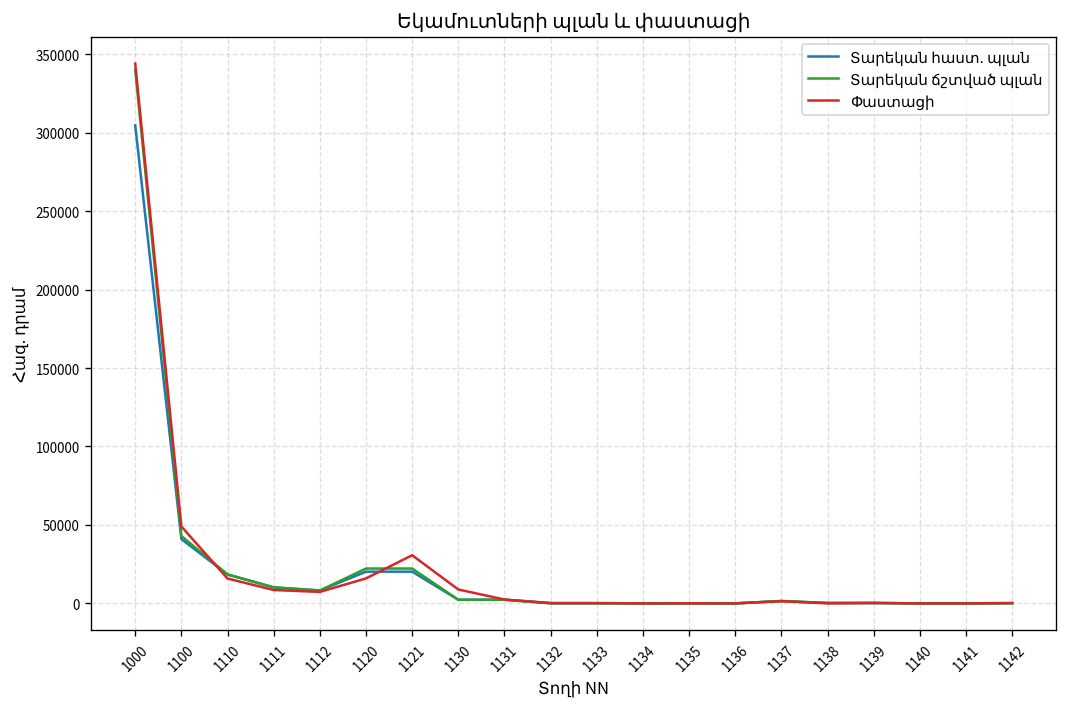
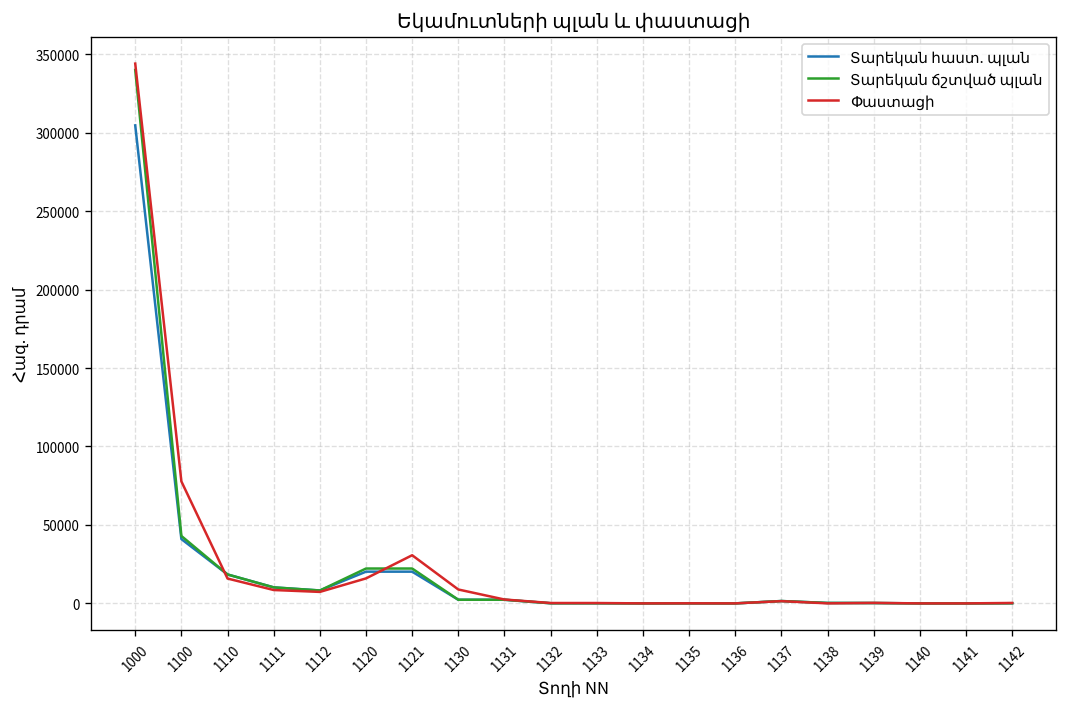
  {
    "Տարեկան հաստ. պլան": {
      "1000": 305000,
      "1100": 41000,
      "1120": 20000,
      "1121": 20000
    },
    "Տարեկան ճշտված պլան": {
      "1000": 340000,
      "1100": 43000,
      "1120": 22000,
      "1121": 22000
    },
    "Փաստացի": {
      "1000": 344000,
-     "1100": 49000,
+     "1100": 78000,
      "1110": 16000,
      "1120": 16000,
      "1121": 31000,
      "1130": 9000
    }
  }
